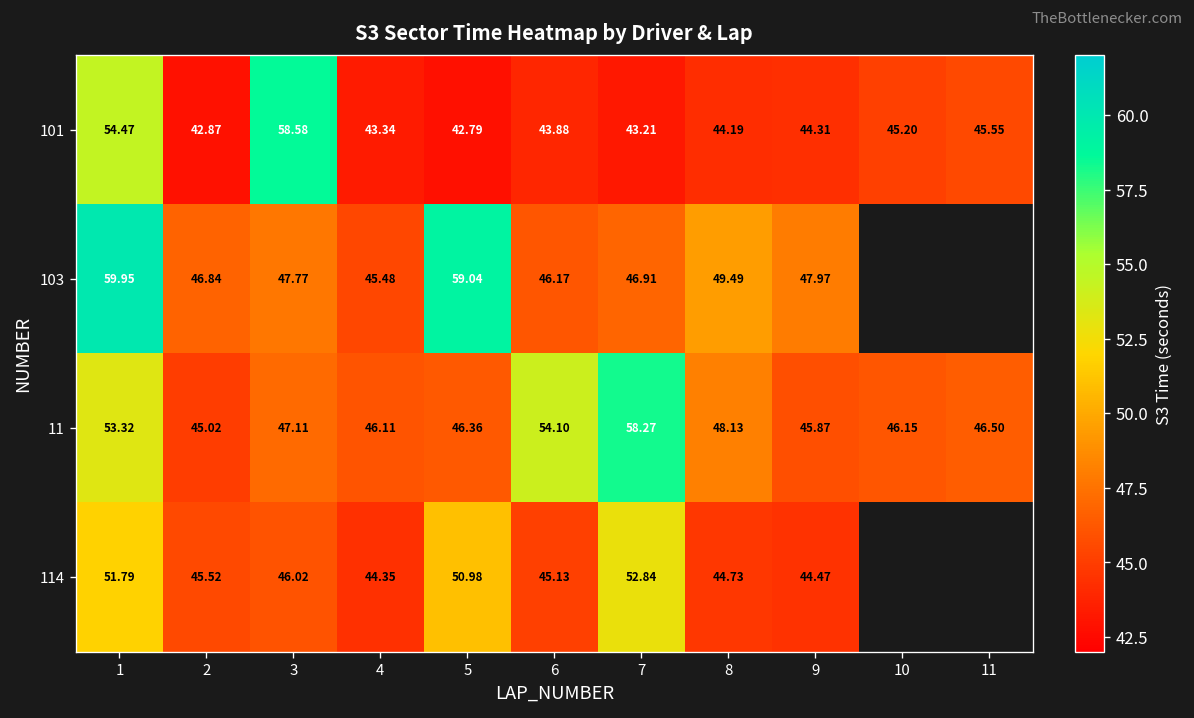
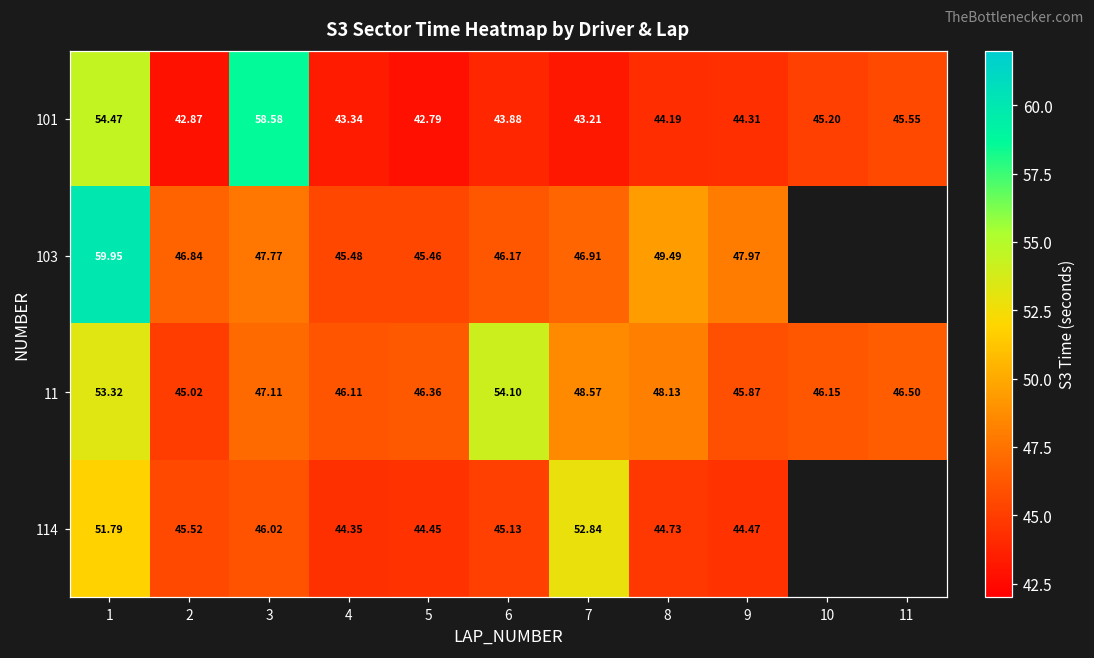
  {
    "101": {
      "1": 54.47,
      "2": 42.87,
      "3": 58.58,
      "4": 43.34,
      "5": 42.79,
      "6": 43.88,
      "7": 43.21,
      "8": 44.19,
      "9": 44.31,
      "10": 45.20,
      "11": 45.55
    },
    "103": {
      "1": 59.95,
      "2": 46.84,
      "3": 47.77,
      "4": 45.48,
-     "5": 59.04,
+     "5": 45.46,
      "6": 46.17,
      "7": 46.91,
      "8": 49.49,
      "9": 47.97
    },
    "11": {
      "1": 53.32,
      "2": 45.02,
      "3": 47.11,
      "4": 46.11,
      "5": 46.36,
      "6": 54.10,
-     "7": 58.27,
+     "7": 48.57,
      "8": 48.13,
      "9": 45.87,
      "10": 46.15,
      "11": 46.50
    },
    "114": {
      "1": 51.79,
      "2": 45.52,
      "3": 46.02,
      "4": 44.35,
-     "5": 50.98,
+     "5": 44.45,
      "6": 45.13,
      "7": 52.84,
      "8": 44.73,
      "9": 44.47
    }
  }
